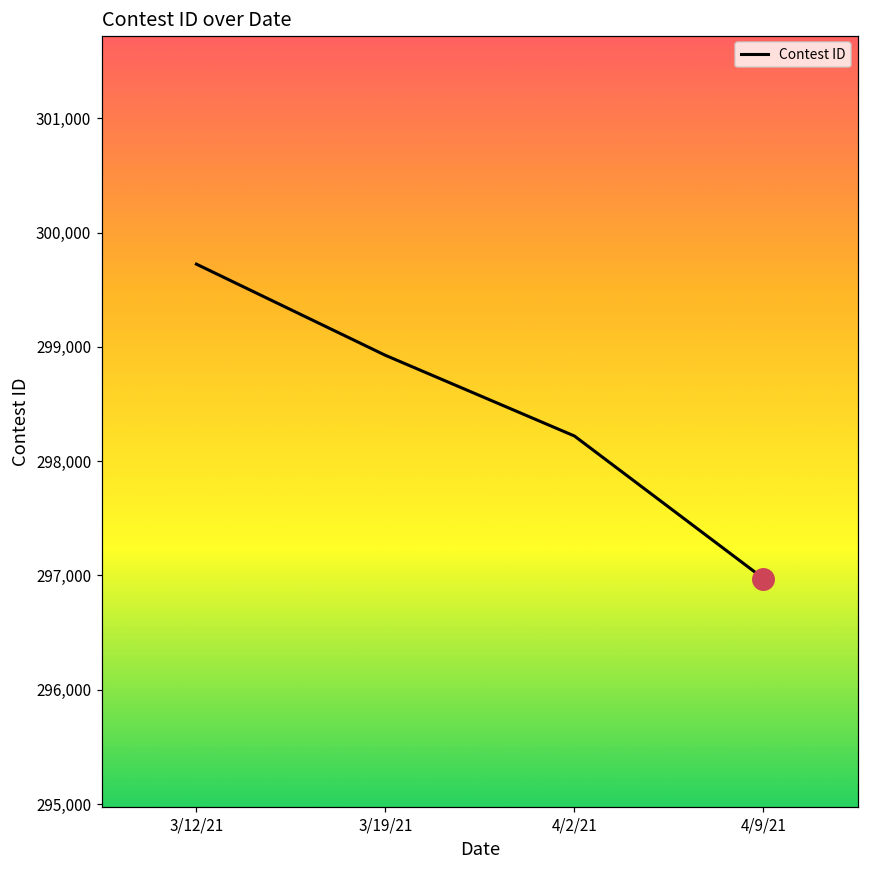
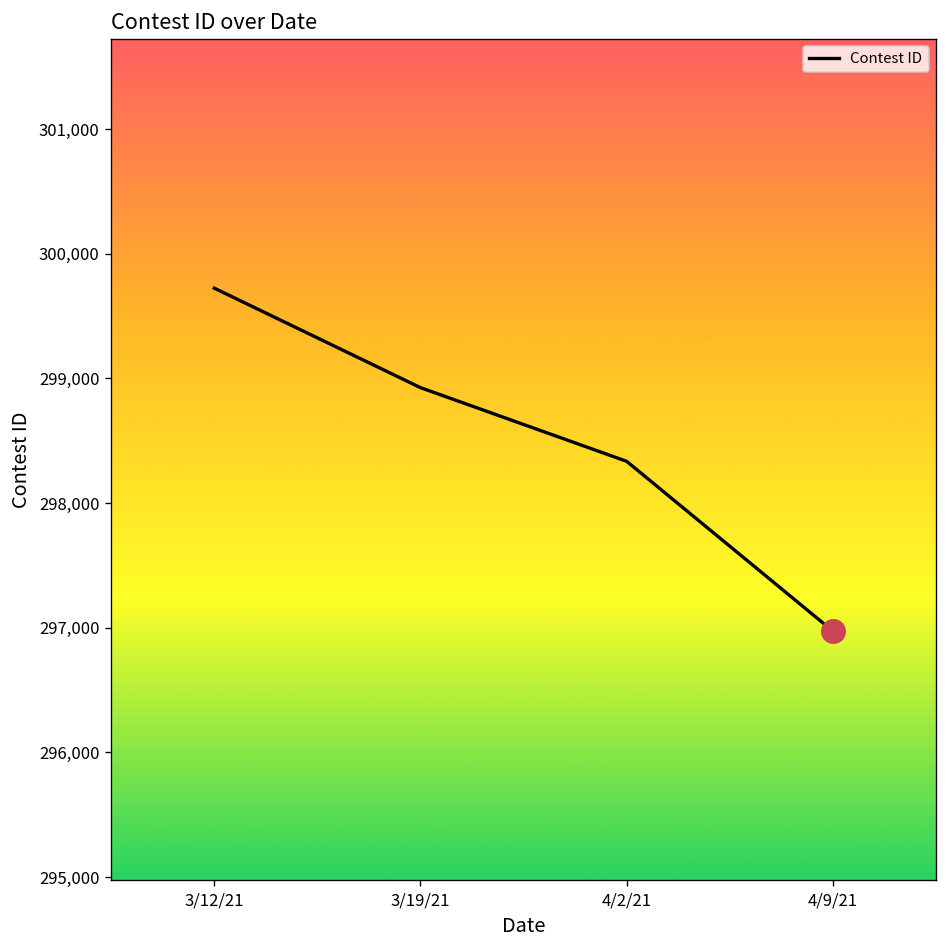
  {
    "Contest ID": {
      "3/12/21": "299,720",
      "3/19/21": "298,930",
-     "4/2/21": "298,220"
+     "4/2/21": "298,340"
    }
  }
